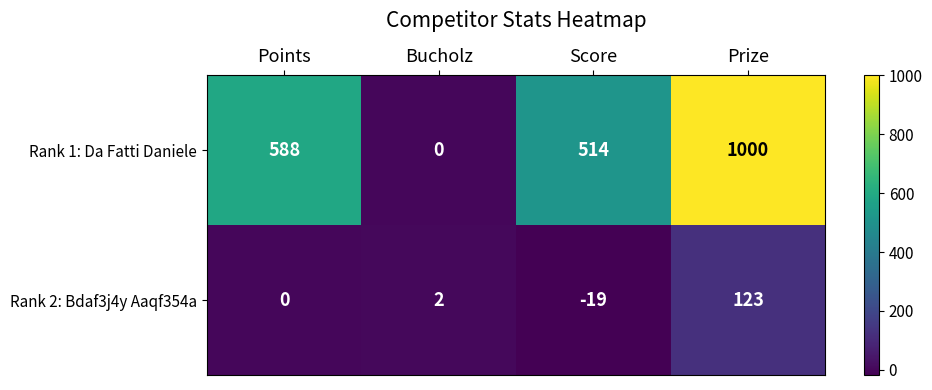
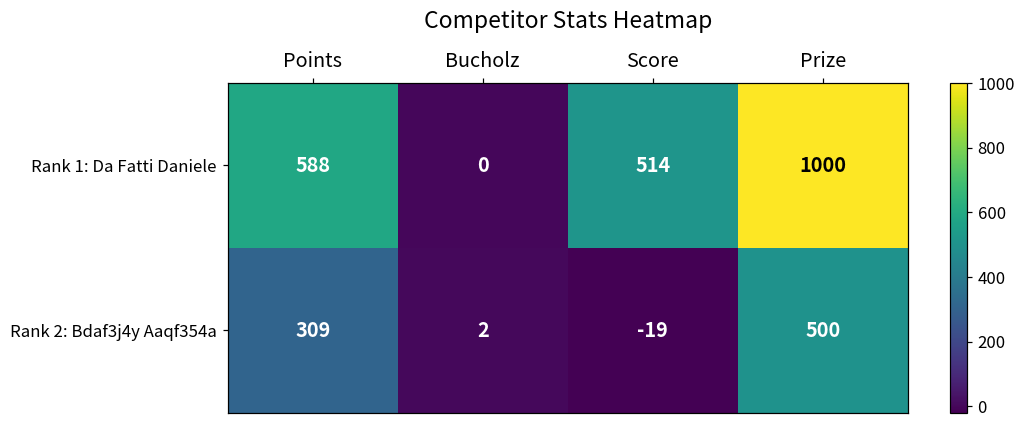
  {
    "Rank 1: Da Fatti Daniele": {
      "Points": 588,
      "Bucholz": 0,
      "Score": 514,
      "Prize": 1000
    },
    "Rank 2: Bdaf3j4y Aaqf354a": {
-     "Points": 0,
+     "Points": 309,
      "Bucholz": 2,
      "Score": -19,
-     "Prize": 123
+     "Prize": 500
    }
  }
